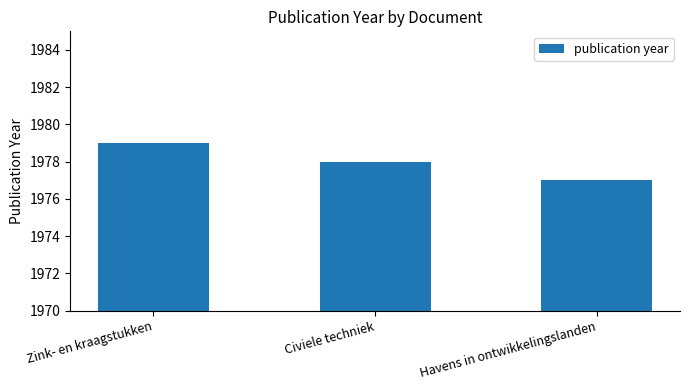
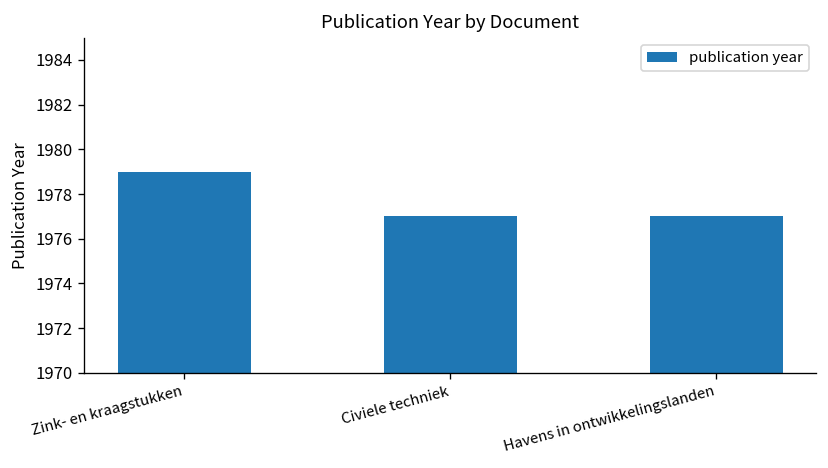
  {
    "Zink- en kraagstukken": 1979,
-   "Civiele techniek": 1978,
+   "Civiele techniek": 1977,
    "Havens in ontwikkelingslanden": 1977
  }
